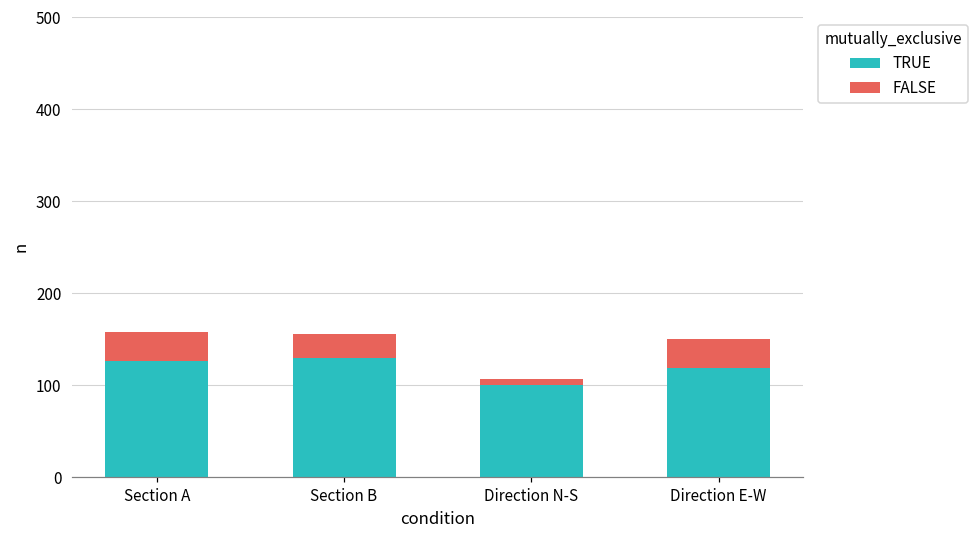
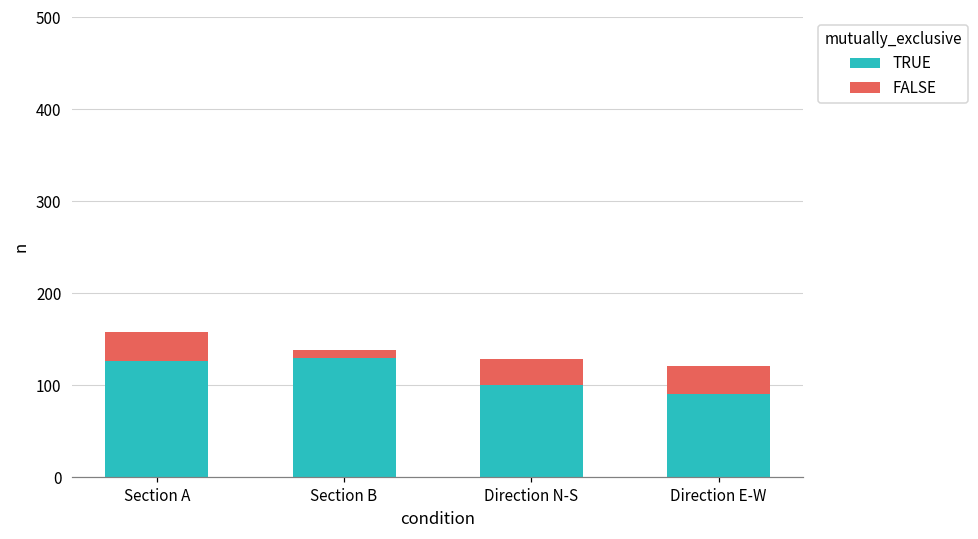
  {
    "TRUE": {
      "Section A": 130,
      "Section B": 130,
      "Direction N-S": 100,
-     "Direction E-W": 120
+     "Direction E-W": 90
    },
    "FALSE": {
      "Section A": 30,
-     "Section B": 30,
-     "Direction N-S": 10,
+     "Section B": 10,
+     "Direction N-S": 30,
      "Direction E-W": 30
    }
  }
